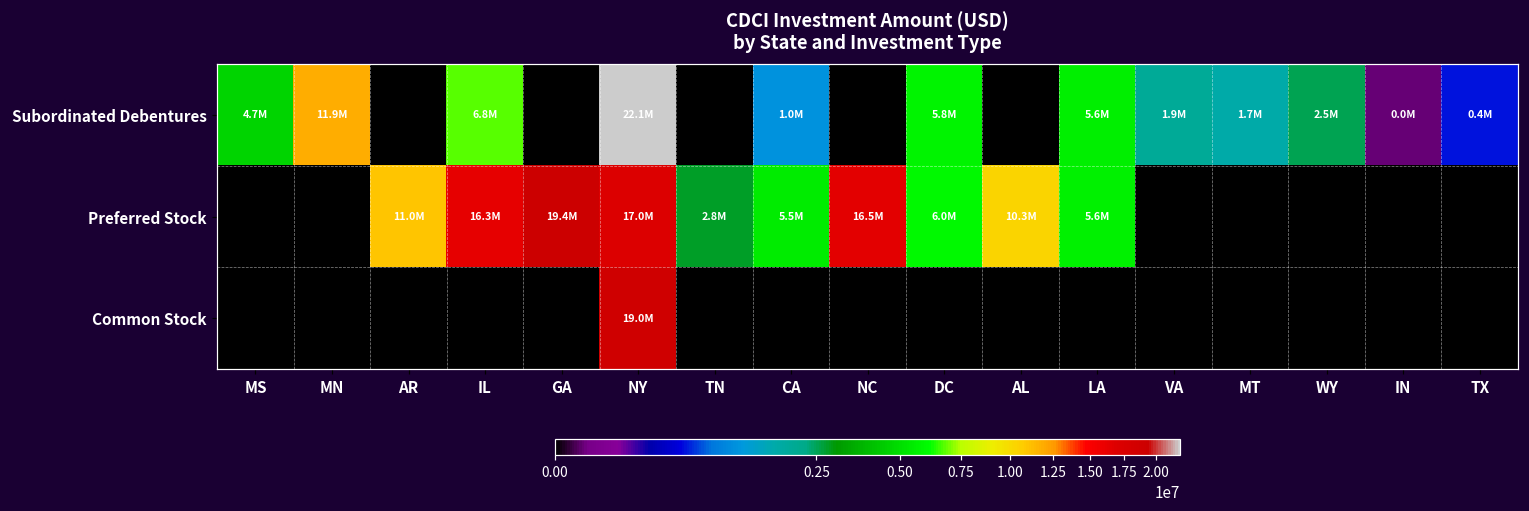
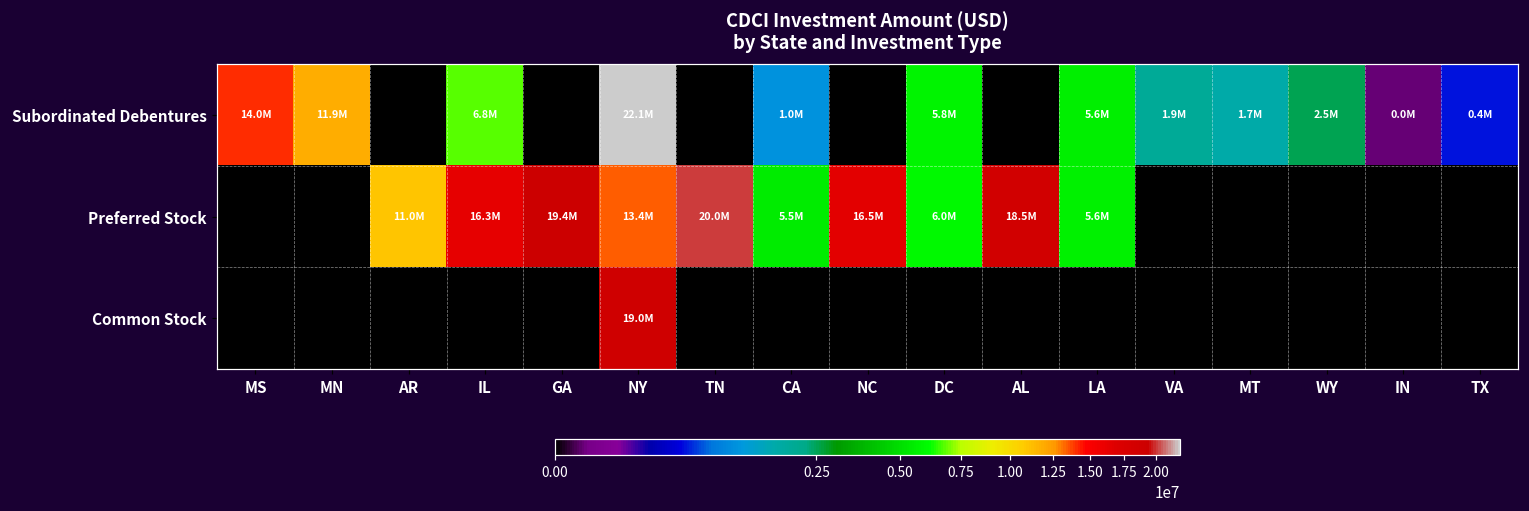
  {
    "Subordinated Debentures": {
-     "MS": "4.7M",
+     "MS": "14.0M",
      "MN": "11.9M",
      "IL": "6.8M",
      "NY": "22.1M",
      "CA": "1.0M",
      "DC": "5.8M",
      "LA": "5.6M",
      "VA": "1.9M",
      "MT": "1.7M",
      "WY": "2.5M",
      "IN": "0.0M",
      "TX": "0.4M"
    },
    "Preferred Stock": {
      "AR": "11.0M",
      "IL": "16.3M",
      "GA": "19.4M",
-     "NY": "17.0M",
-     "TN": "2.8M",
+     "NY": "13.4M",
+     "TN": "20.0M",
      "CA": "5.5M",
      "NC": "16.5M",
      "DC": "6.0M",
-     "AL": "10.3M",
+     "AL": "18.5M",
      "LA": "5.6M"
    },
    "Common Stock": {
      "NY": "19.0M"
    }
  }
